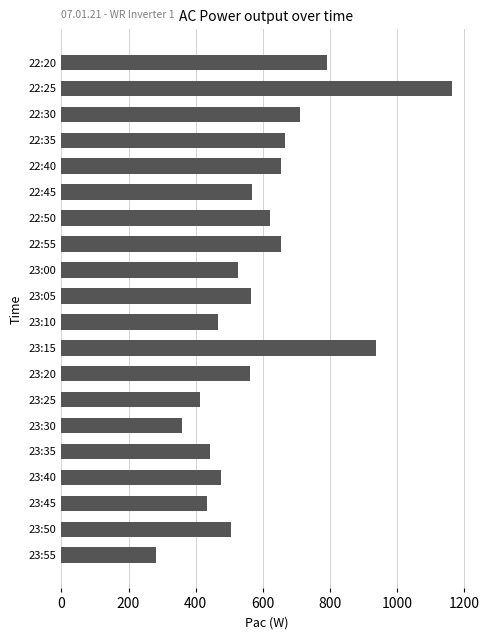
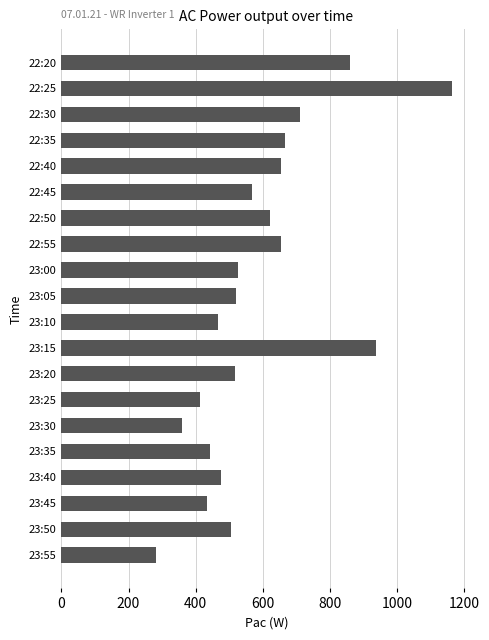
  {
-   "22:20": 790,
+   "22:20": 860,
    "22:25": 1160,
    "22:30": 710,
    "22:35": 670,
    "22:40": 650,
    "22:45": 570,
    "22:50": 620,
    "22:55": 650,
    "23:00": 530,
-   "23:05": 560,
+   "23:05": 520,
    "23:10": 470,
    "23:15": 940,
-   "23:20": 560,
+   "23:20": 520,
    "23:25": 410,
    "23:30": 360,
    "23:35": 440,
    "23:40": 480,
    "23:45": 430,
    "23:50": 500,
    "23:55": 280
  }
